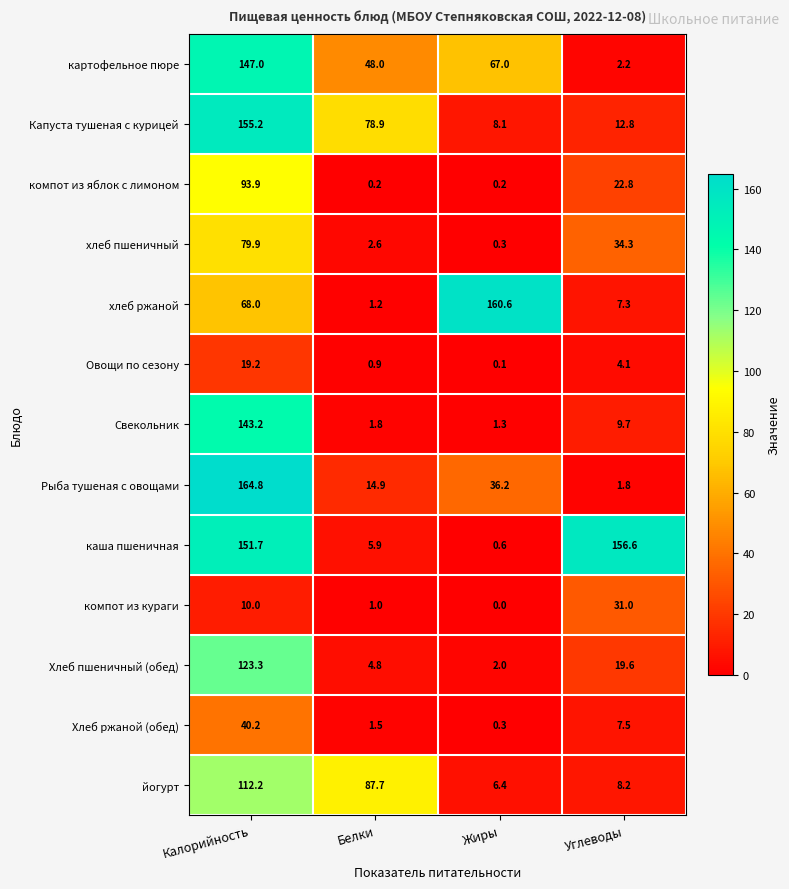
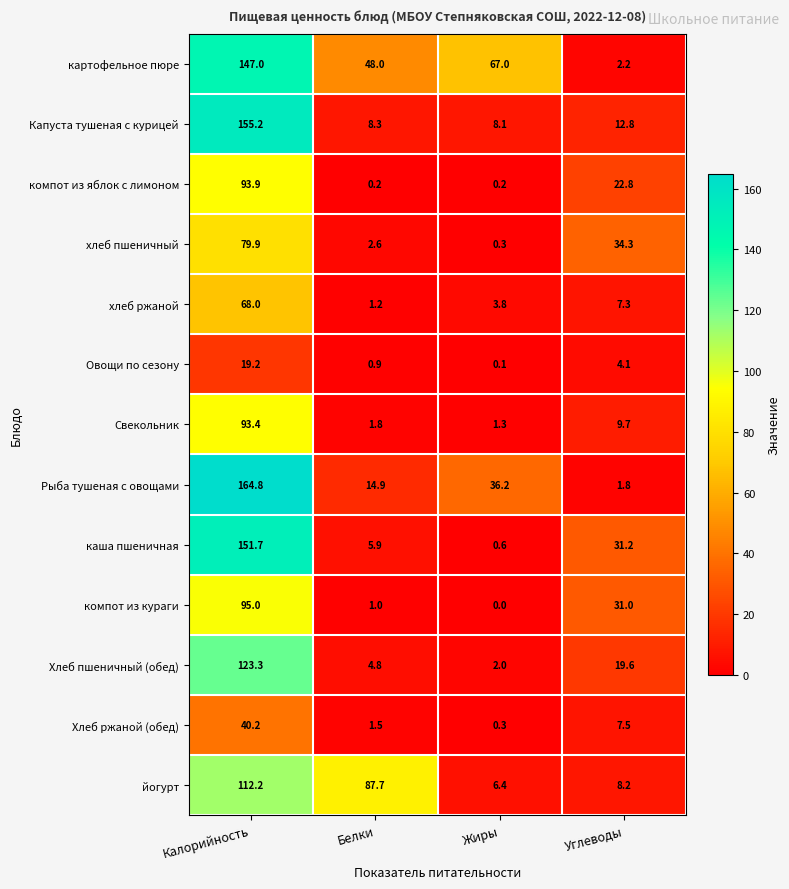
  {
    "картофельное пюре": {
      "Калорийность": 147.0,
      "Белки": 48.0,
      "Жиры": 67.0,
      "Углеводы": 2.2
    },
    "Капуста тушеная с курицей": {
      "Калорийность": 155.2,
-     "Белки": 78.9,
+     "Белки": 8.3,
      "Жиры": 8.1,
      "Углеводы": 12.8
    },
    "компот из яблок с лимоном": {
      "Калорийность": 93.9,
      "Белки": 0.2,
      "Жиры": 0.2,
      "Углеводы": 22.8
    },
    "хлеб пшеничный": {
      "Калорийность": 79.9,
      "Белки": 2.6,
      "Жиры": 0.3,
      "Углеводы": 34.3
    },
    "хлеб ржаной": {
      "Калорийность": 68.0,
      "Белки": 1.2,
-     "Жиры": 160.6,
+     "Жиры": 3.8,
      "Углеводы": 7.3
    },
    "Овощи по сезону": {
      "Калорийность": 19.2,
      "Белки": 0.9,
      "Жиры": 0.1,
      "Углеводы": 4.1
    },
    "Свекольник": {
-     "Калорийность": 143.2,
+     "Калорийность": 93.4,
      "Белки": 1.8,
      "Жиры": 1.3,
      "Углеводы": 9.7
    },
    "Рыба тушеная с овощами": {
      "Калорийность": 164.8,
      "Белки": 14.9,
      "Жиры": 36.2,
      "Углеводы": 1.8
    },
    "каша пшеничная": {
      "Калорийность": 151.7,
      "Белки": 5.9,
      "Жиры": 0.6,
-     "Углеводы": 156.6
+     "Углеводы": 31.2
    },
    "компот из кураги": {
-     "Калорийность": 10.0,
+     "Калорийность": 95.0,
      "Белки": 1.0,
      "Жиры": 0.0,
      "Углеводы": 31.0
    },
    "Хлеб пшеничный (обед)": {
      "Калорийность": 123.3,
      "Белки": 4.8,
      "Жиры": 2.0,
      "Углеводы": 19.6
    },
    "Хлеб ржаной (обед)": {
      "Калорийность": 40.2,
      "Белки": 1.5,
      "Жиры": 0.3,
      "Углеводы": 7.5
    },
    "йогурт": {
      "Калорийность": 112.2,
      "Белки": 87.7,
      "Жиры": 6.4,
      "Углеводы": 8.2
    }
  }
